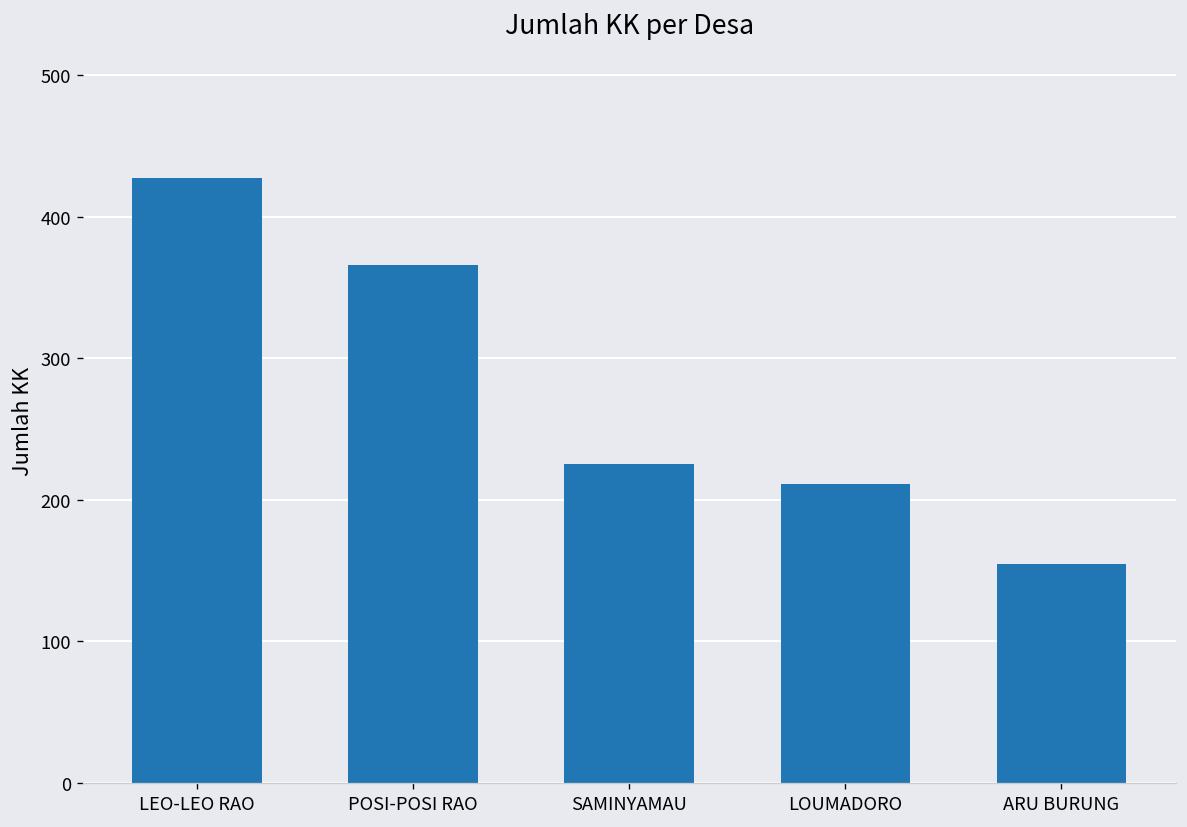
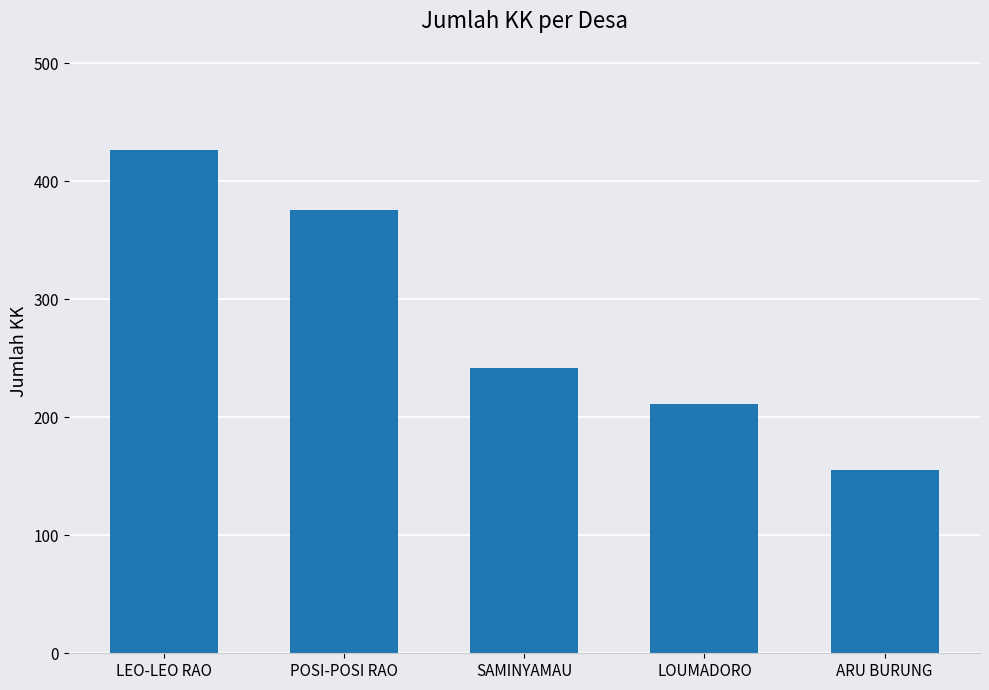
  {
    "LEO-LEO RAO": 427,
-   "POSI-POSI RAO": 366,
-   "SAMINYAMAU": 225,
+   "POSI-POSI RAO": 376,
+   "SAMINYAMAU": 242,
    "LOUMADORO": 211,
    "ARU BURUNG": 155
  }
